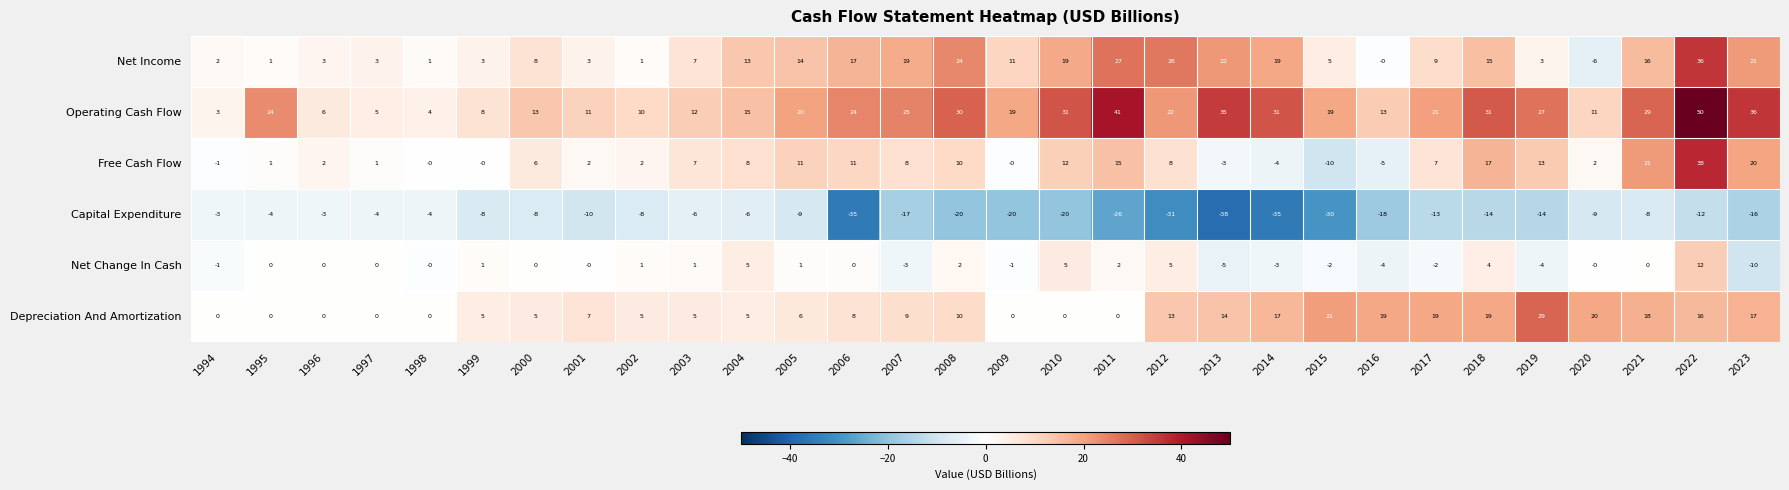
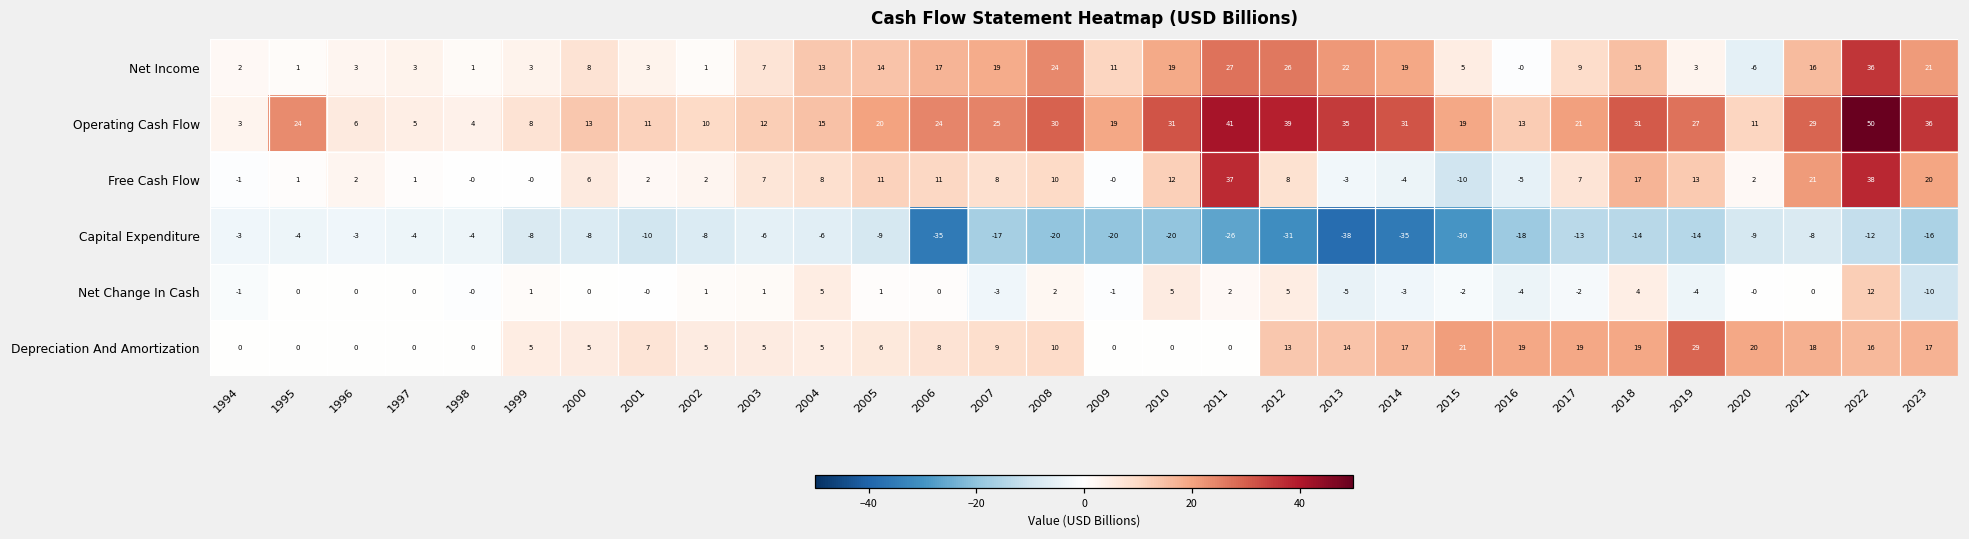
  {
    "Net Income": {
      "1994": 2,
      "1995": 1,
      "1996": 3,
      "1997": 3,
      "1998": 1,
      "1999": 3,
      "2000": 8,
      "2001": 3,
      "2002": 1,
      "2003": 7,
      "2004": 13,
      "2005": 14,
      "2006": 17,
      "2007": 19,
      "2008": 24,
      "2009": 11,
      "2010": 19,
      "2011": 27,
      "2012": 26,
      "2013": 22,
      "2014": 19,
      "2015": 5,
      "2016": -0,
      "2017": 9,
      "2018": 15,
      "2019": 3,
      "2020": -6,
      "2021": 16,
      "2022": 36,
      "2023": 21
    },
    "Operating Cash Flow": {
      "1994": 3,
      "1995": 24,
      "1996": 6,
      "1997": 5,
      "1998": 4,
      "1999": 8,
      "2000": 13,
      "2001": 11,
      "2002": 10,
      "2003": 12,
      "2004": 15,
      "2005": 20,
      "2006": 24,
      "2007": 25,
      "2008": 30,
      "2009": 19,
      "2010": 31,
      "2011": 41,
-     "2012": 22,
+     "2012": 39,
      "2013": 35,
      "2014": 31,
      "2015": 19,
      "2016": 13,
      "2017": 21,
      "2018": 31,
      "2019": 27,
      "2020": 11,
      "2021": 29,
      "2022": 50,
      "2023": 36
    },
    "Free Cash Flow": {
      "1994": -1,
      "1995": 1,
      "1996": 2,
      "1997": 1,
      "1998": -0,
      "1999": -0,
      "2000": 6,
      "2001": 2,
      "2002": 2,
      "2003": 7,
      "2004": 8,
      "2005": 11,
      "2006": 11,
      "2007": 8,
      "2008": 10,
      "2009": -0,
      "2010": 12,
-     "2011": 15,
+     "2011": 37,
      "2012": 8,
      "2013": -3,
      "2014": -4,
      "2015": -10,
      "2016": -5,
      "2017": 7,
      "2018": 17,
      "2019": 13,
      "2020": 2,
      "2021": 21,
      "2022": 38,
      "2023": 20
    },
    "Capital Expenditure": {
      "1994": -3,
      "1995": -4,
      "1996": -3,
      "1997": -4,
      "1998": -4,
      "1999": -8,
      "2000": -8,
      "2001": -10,
      "2002": -8,
      "2003": -6,
      "2004": -6,
      "2005": -9,
      "2006": -35,
      "2007": -17,
      "2008": -20,
      "2009": -20,
      "2010": -20,
      "2011": -26,
      "2012": -31,
      "2013": -38,
      "2014": -35,
      "2015": -30,
      "2016": -18,
      "2017": -13,
      "2018": -14,
      "2019": -14,
      "2020": -9,
      "2021": -8,
      "2022": -12,
      "2023": -16
    },
    "Net Change In Cash": {
      "1994": -1,
      "1995": 0,
      "1996": 0,
      "1997": 0,
      "1998": -0,
      "1999": 1,
      "2000": 0,
      "2001": -0,
      "2002": 1,
      "2003": 1,
      "2004": 5,
      "2005": 1,
      "2006": 0,
      "2007": -3,
      "2008": 2,
      "2009": -1,
      "2010": 5,
      "2011": 2,
      "2012": 5,
      "2013": -5,
      "2014": -3,
      "2015": -2,
      "2016": -4,
      "2017": -2,
      "2018": 4,
      "2019": -4,
      "2020": -0,
      "2021": 0,
      "2022": 12,
      "2023": -10
    },
    "Depreciation And Amortization": {
      "1994": 0,
      "1995": 0,
      "1996": 0,
      "1997": 0,
      "1998": 0,
      "1999": 5,
      "2000": 5,
      "2001": 7,
      "2002": 5,
      "2003": 5,
      "2004": 5,
      "2005": 6,
      "2006": 8,
      "2007": 9,
      "2008": 10,
      "2009": 0,
      "2010": 0,
      "2011": 0,
      "2012": 13,
      "2013": 14,
      "2014": 17,
      "2015": 21,
      "2016": 19,
      "2017": 19,
      "2018": 19,
      "2019": 29,
      "2020": 20,
      "2021": 18,
      "2022": 16,
      "2023": 17
    }
  }
